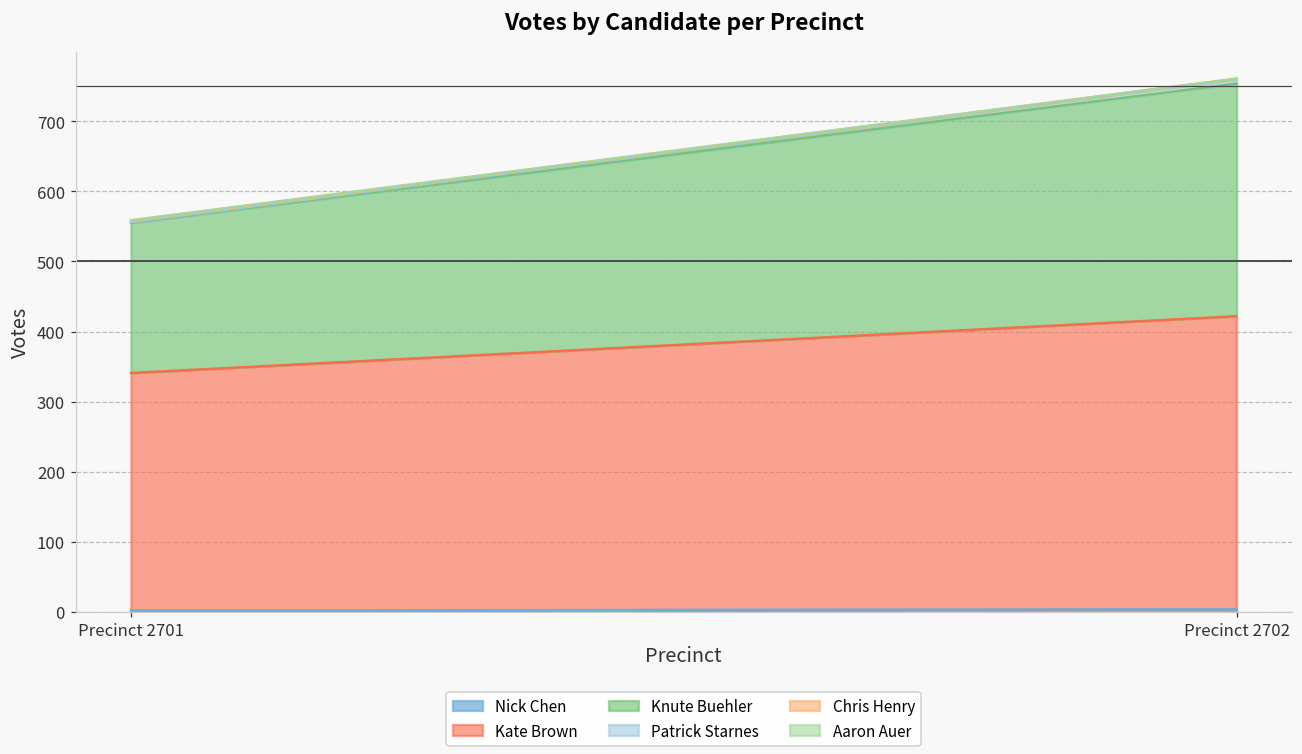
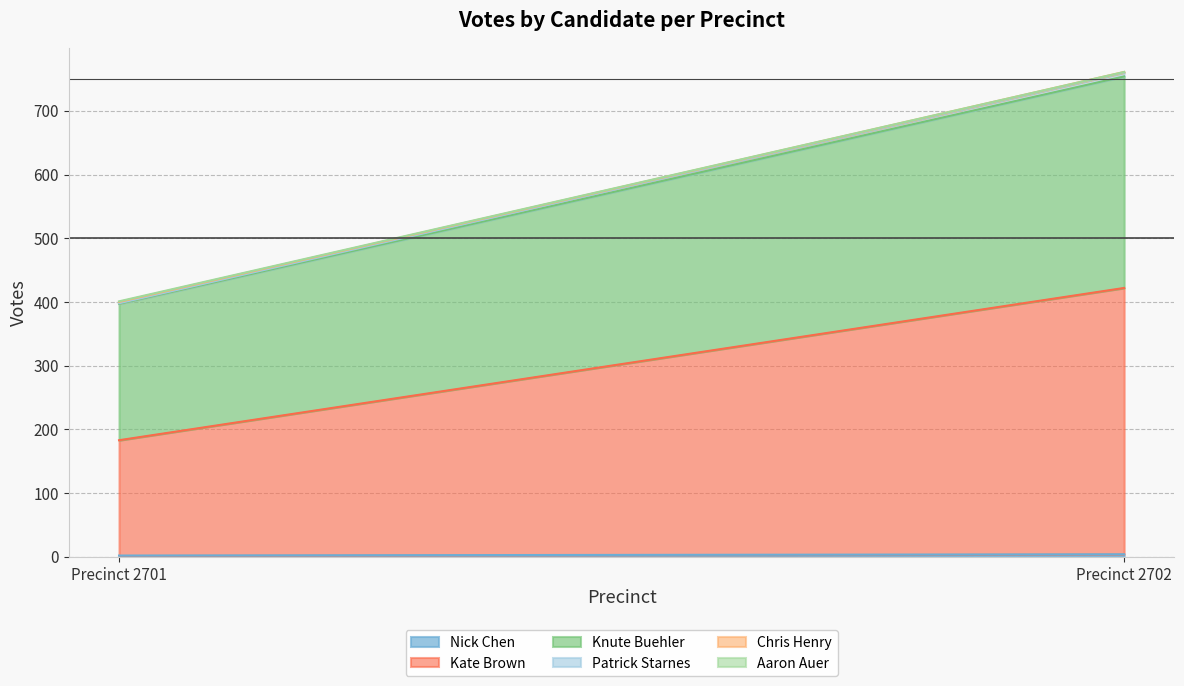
  {
    "Kate Brown": {
-     "Precinct 2701": 340,
+     "Precinct 2701": 180,
      "Precinct 2702": 420
    },
    "Knute Buehler": {
      "Precinct 2702": 330
    }
  }
